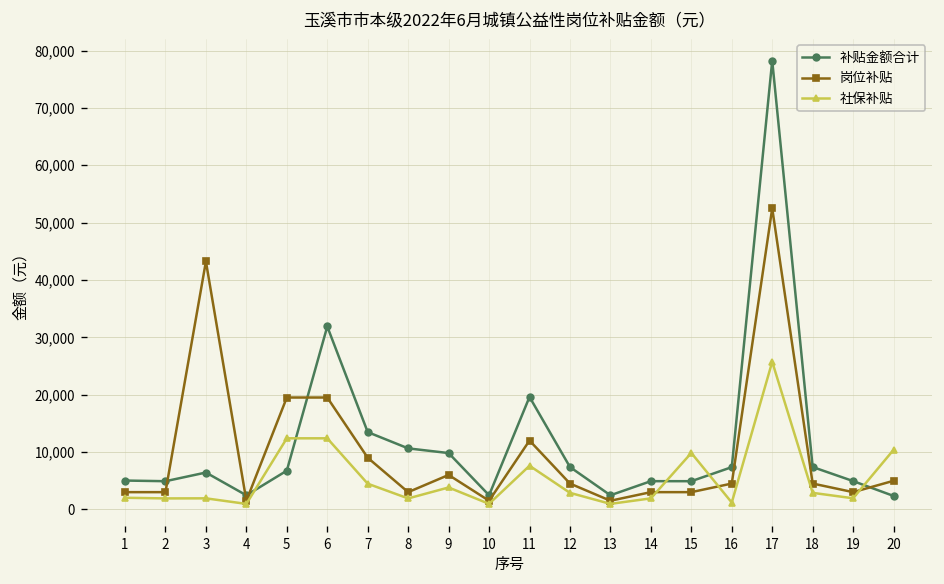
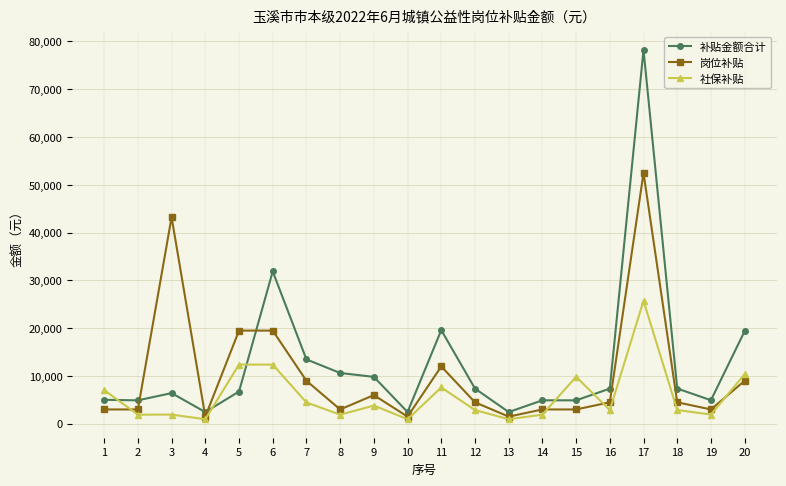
  {
    "补贴金额合计": {
      "1": "5,000",
      "2": "5,000",
      "3": "6,000",
      "4": "2,000",
      "5": "7,000",
      "6": "32,000",
      "7": "13,000",
      "8": "11,000",
      "9": "10,000",
      "10": "2,000",
      "11": "20,000",
      "12": "7,000",
      "13": "2,000",
      "14": "5,000",
      "15": "5,000",
      "16": "7,000",
      "17": "78,000",
      "18": "7,000",
      "19": "5,000",
-     "20": "2,000"
+     "20": "19,000"
    },
    "岗位补贴": {
      "1": "3,000",
      "2": "3,000",
      "3": "43,000",
      "4": "2,000",
      "5": "20,000",
      "6": "20,000",
      "7": "9,000",
      "8": "3,000",
      "9": "6,000",
      "10": "2,000",
      "11": "12,000",
      "12": "5,000",
      "13": "2,000",
      "14": "3,000",
      "15": "3,000",
      "16": "5,000",
      "17": "53,000",
      "18": "5,000",
      "19": "3,000",
-     "20": "5,000"
+     "20": "9,000"
    },
    "社保补贴": {
-     "1": "2,000",
+     "1": "7,000",
      "2": "2,000",
      "3": "2,000",
      "4": "1,000",
      "5": "12,000",
      "6": "12,000",
      "7": "4,000",
      "8": "2,000",
      "9": "4,000",
      "10": "1,000",
      "11": "8,000",
      "12": "3,000",
      "13": "1,000",
      "14": "2,000",
      "15": "10,000",
-     "16": "1,000",
+     "16": "3,000",
      "17": "26,000",
      "18": "3,000",
      "19": "2,000",
      "20": "10,000"
    }
  }
